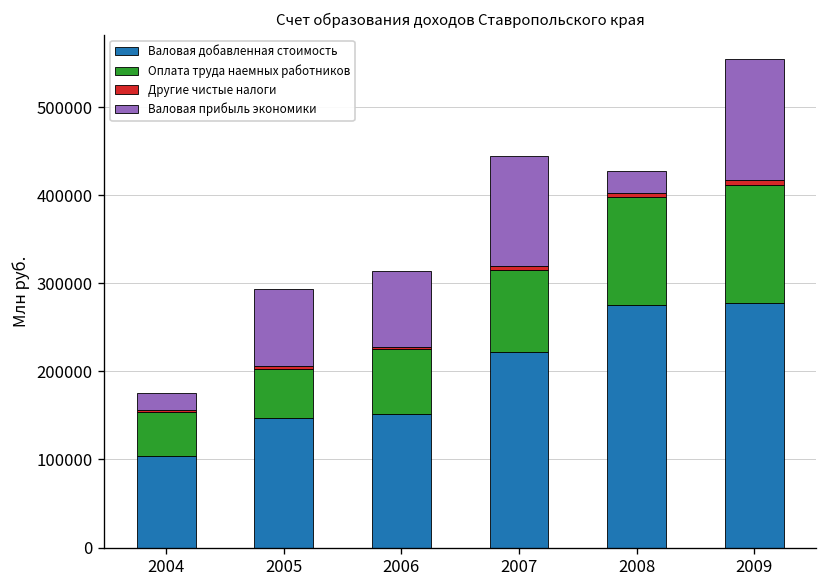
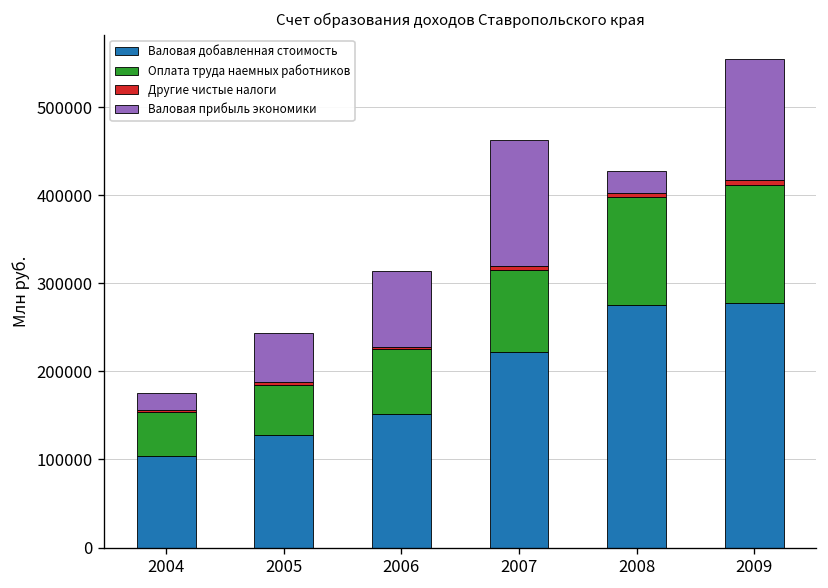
  {
    "Валовая добавленная стоимость": {
      "2004": 100000,
-     "2005": 150000,
+     "2005": 130000,
      "2006": 150000,
      "2007": 220000,
      "2008": 270000,
      "2009": 280000
    },
    "Оплата труда наемных работников": {
      "2004": 50000,
      "2005": 60000,
      "2006": 70000,
      "2007": 90000,
      "2008": 120000,
      "2009": 130000
    },
    "Другие чистые налоги": {
      "2005": 0,
      "2007": 0,
      "2008": 0,
      "2009": 10000
    },
    "Валовая прибыль экономики": {
      "2004": 20000,
-     "2005": 90000,
+     "2005": 60000,
      "2006": 90000,
-     "2007": 130000,
+     "2007": 140000,
      "2008": 20000,
      "2009": 140000
    }
  }
